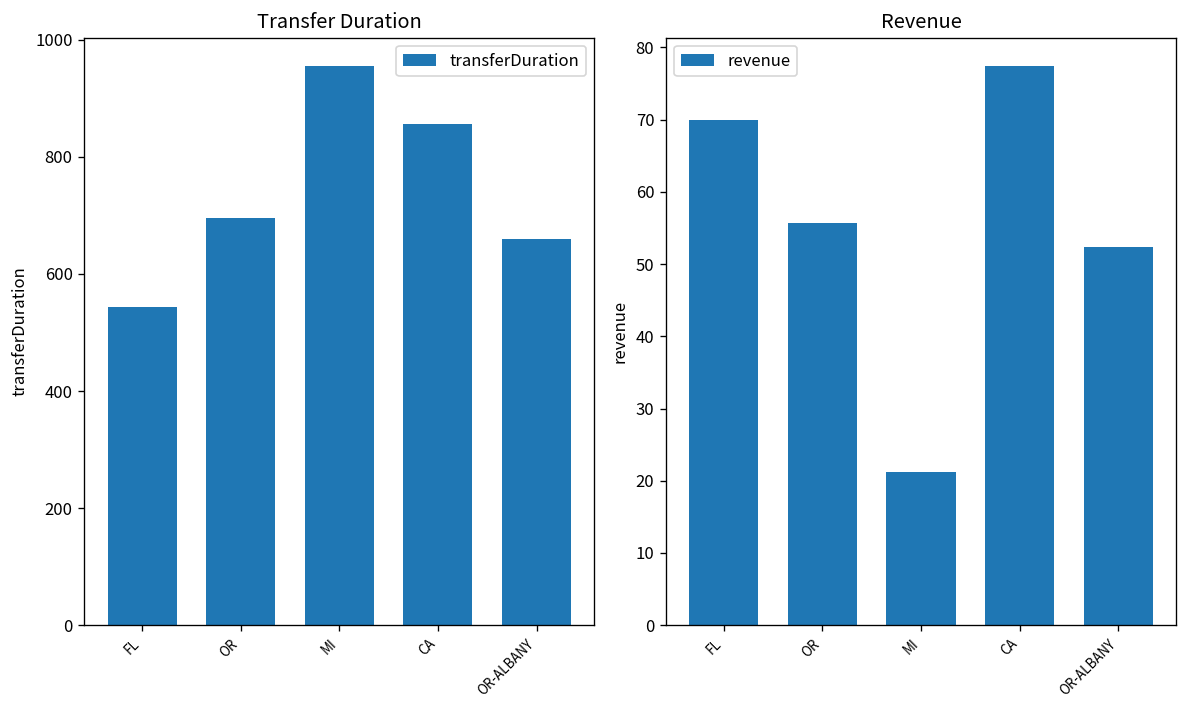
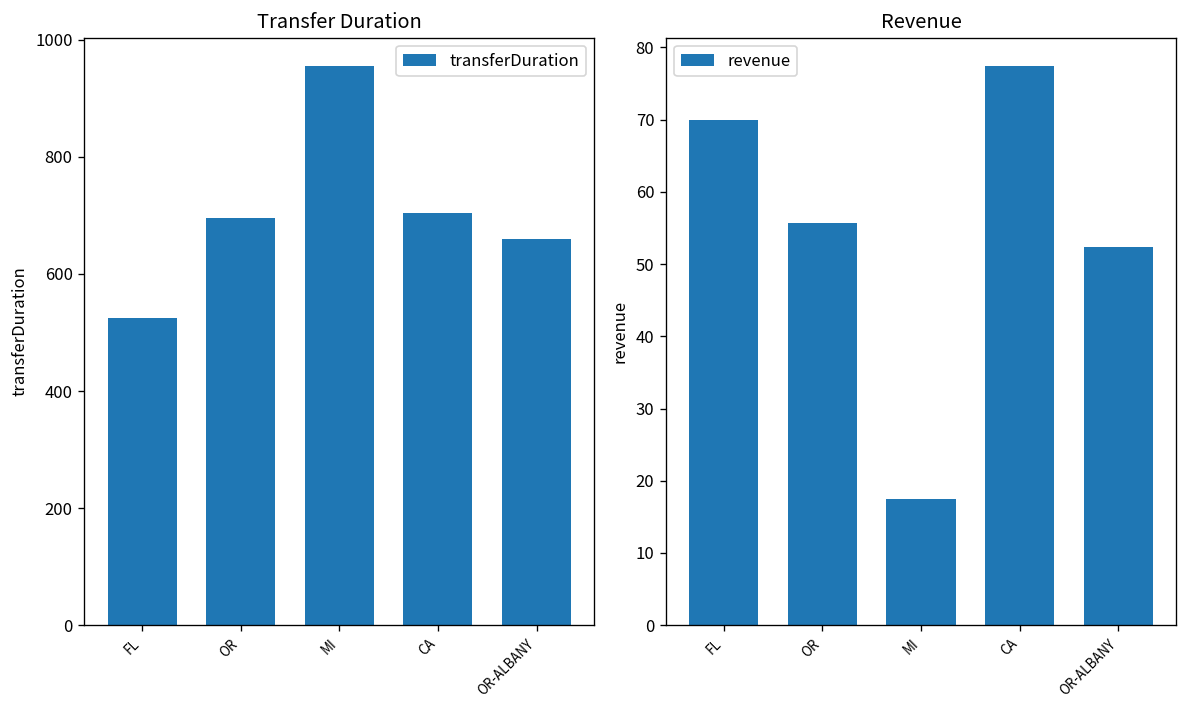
  {
    "Transfer Duration": {
-     "FL": 540,
+     "FL": 520,
      "OR": 700,
      "MI": 960,
-     "CA": 860,
+     "CA": 700,
      "OR-ALBANY": 660
    },
    "Revenue": {
      "FL": 70,
      "OR": 56,
-     "MI": 21,
+     "MI": 17,
      "CA": 77,
      "OR-ALBANY": 52
    }
  }
